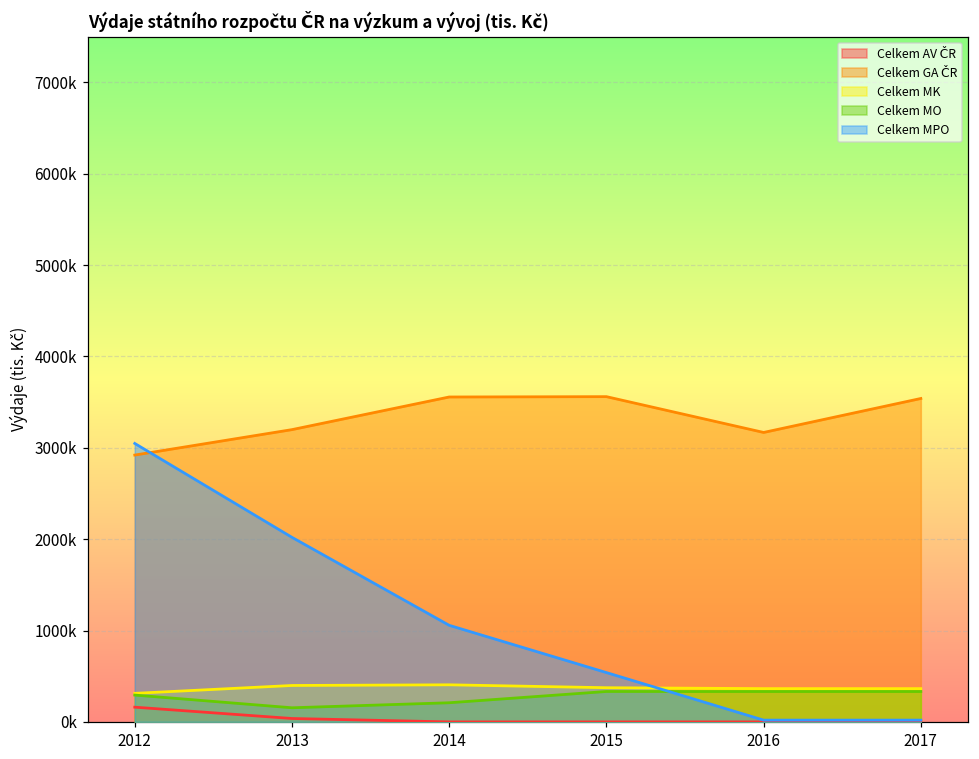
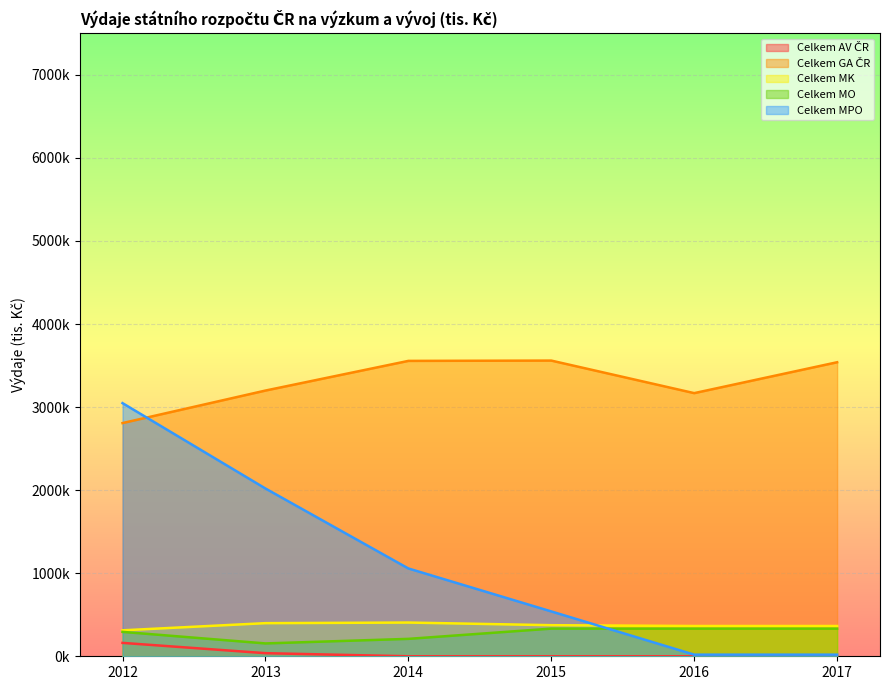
  {
    "Celkem AV ČR": {
      "2012": 200000,
      "2013": 0,
      "2014": 0,
      "2015": 0
    },
    "Celkem GA ČR": {
-     "2012": 2900000,
+     "2012": 2800000,
      "2013": 3200000,
      "2014": 3600000,
      "2015": 3600000,
      "2016": 3200000,
      "2017": 3500000
    },
    "Celkem MK": {
      "2013": 400000,
      "2014": 400000,
      "2015": 400000,
      "2016": 400000,
      "2017": 400000
    },
    "Celkem MO": {
      "2013": 200000,
      "2014": 200000,
      "2015": 300000,
      "2016": 300000,
      "2017": 300000
    },
    "Celkem MPO": {
      "2012": 3000000,
      "2013": 2000000,
      "2014": 1100000,
      "2015": 500000
    }
  }
